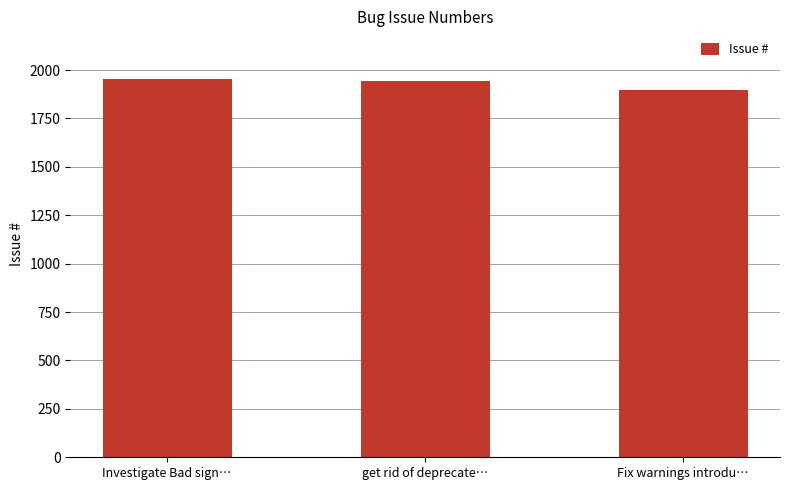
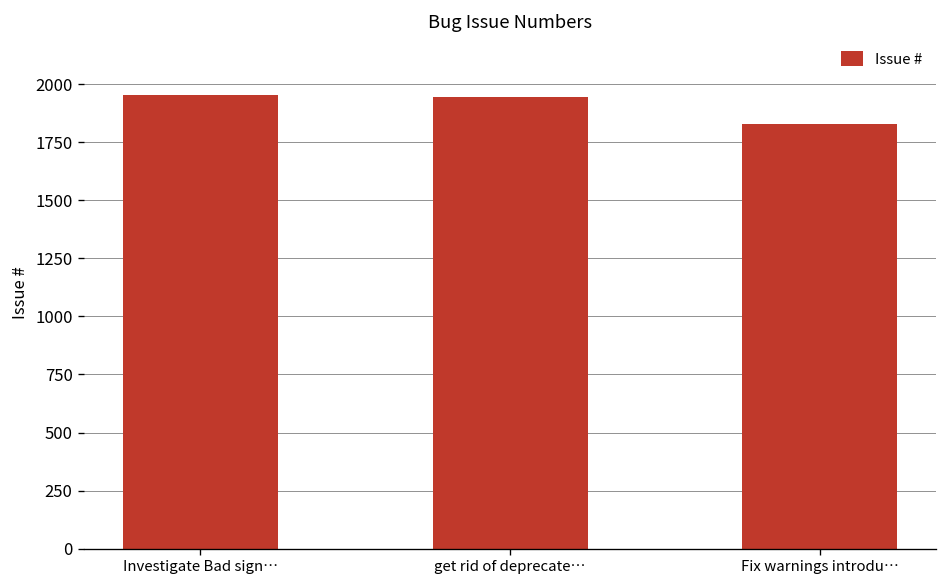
  {
    "Investigate Bad sign…": 1960,
    "get rid of deprecate…": 1950,
-   "Fix warnings introdu…": 1900
+   "Fix warnings introdu…": 1830
  }
